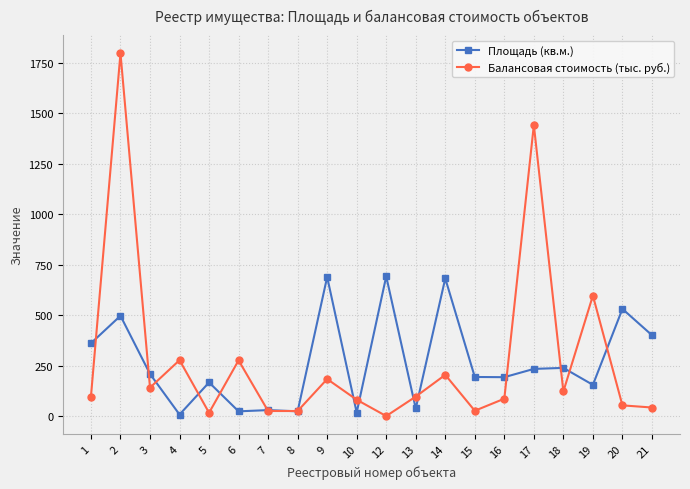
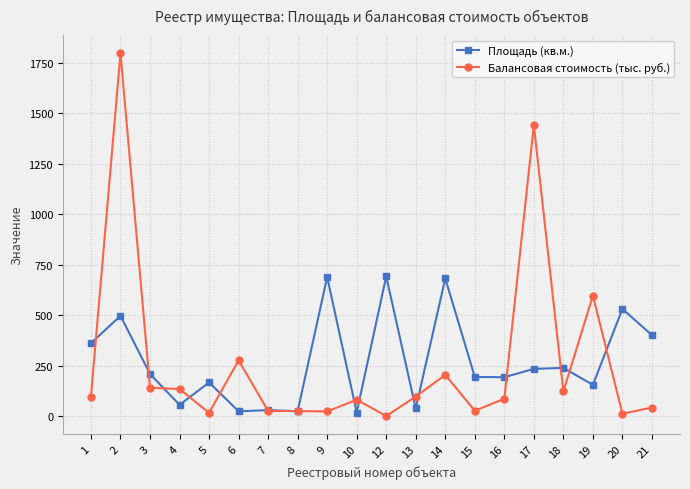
  {
    "Площадь (кв.м.)": {
      "1": 360,
      "2": 500,
      "3": 210,
-     "4": 10,
+     "4": 60,
      "5": 170,
      "6": 20,
      "9": 690,
      "10": 20,
      "12": 690,
      "13": 40,
      "14": 680,
      "15": 200,
      "16": 190,
      "17": 240,
      "18": 240,
      "19": 160,
      "20": 530,
      "21": 400
    },
    "Балансовая стоимость (тыс. руб.)": {
      "1": 100,
      "2": 1800,
      "3": 140,
-     "4": 280,
+     "4": 140,
      "5": 20,
      "6": 280,
-     "9": 180,
+     "9": 20,
      "10": 80,
      "12": 0,
      "13": 100,
      "14": 210,
      "15": 30,
      "16": 90,
      "17": 1440,
      "18": 120,
      "19": 600,
-     "20": 50,
+     "20": 10,
      "21": 40
    }
  }
